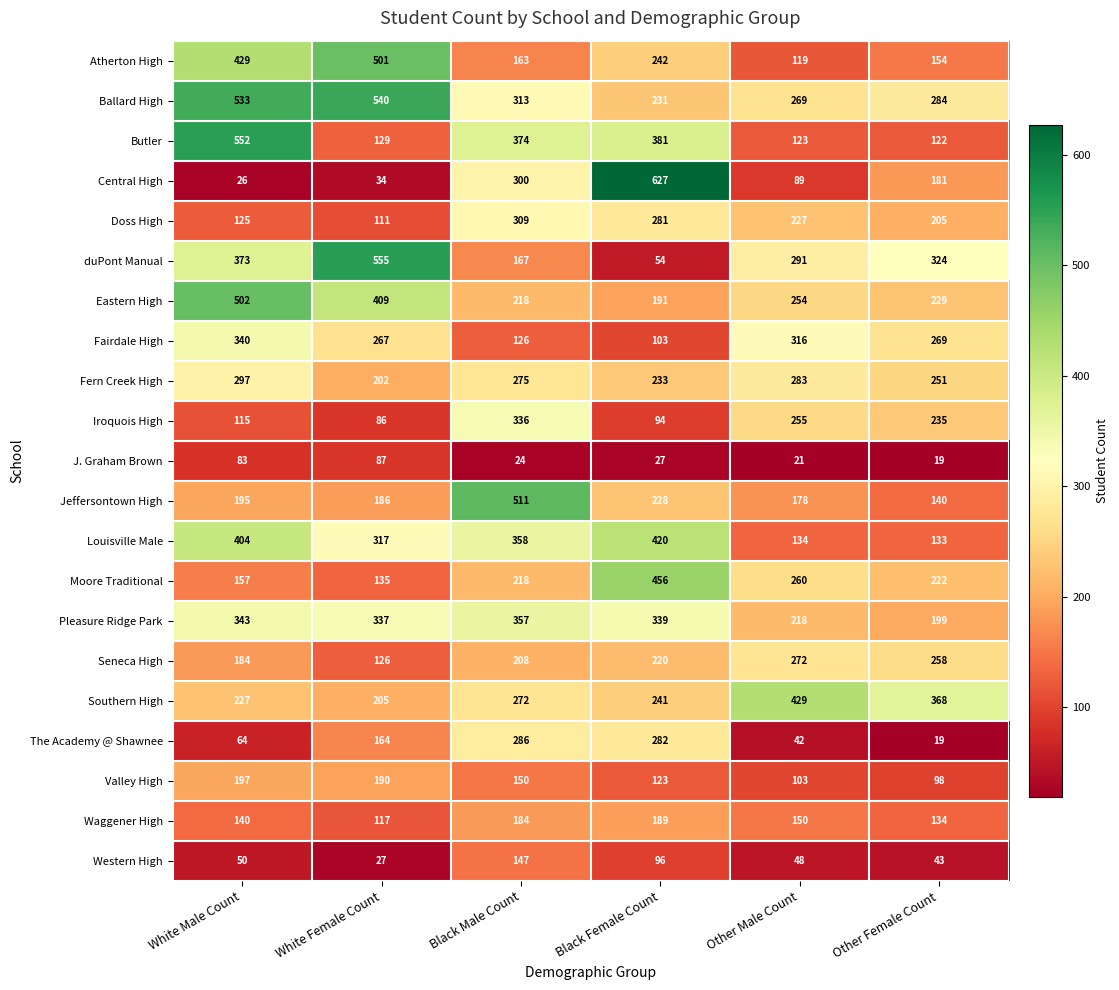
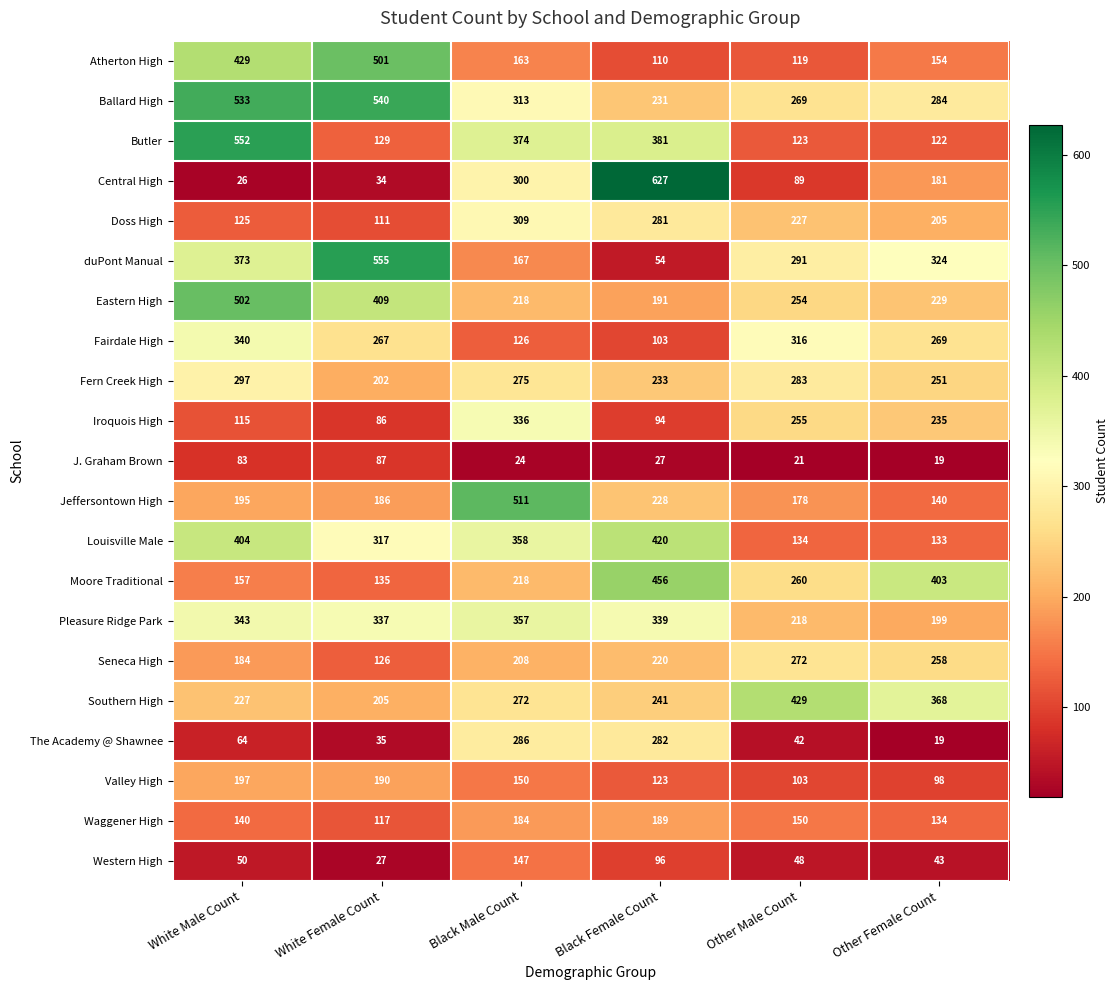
  {
    "Atherton High": {
      "White Male Count": 429,
      "White Female Count": 501,
      "Black Male Count": 163,
-     "Black Female Count": 242,
+     "Black Female Count": 110,
      "Other Male Count": 119,
      "Other Female Count": 154
    },
    "Ballard High": {
      "White Male Count": 533,
      "White Female Count": 540,
      "Black Male Count": 313,
      "Black Female Count": 231,
      "Other Male Count": 269,
      "Other Female Count": 284
    },
    "Butler": {
      "White Male Count": 552,
      "White Female Count": 129,
      "Black Male Count": 374,
      "Black Female Count": 381,
      "Other Male Count": 123,
      "Other Female Count": 122
    },
    "Central High": {
      "White Male Count": 26,
      "White Female Count": 34,
      "Black Male Count": 300,
      "Black Female Count": 627,
      "Other Male Count": 89,
      "Other Female Count": 181
    },
    "Doss High": {
      "White Male Count": 125,
      "White Female Count": 111,
      "Black Male Count": 309,
      "Black Female Count": 281,
      "Other Male Count": 227,
      "Other Female Count": 205
    },
    "duPont Manual": {
      "White Male Count": 373,
      "White Female Count": 555,
      "Black Male Count": 167,
      "Black Female Count": 54,
      "Other Male Count": 291,
      "Other Female Count": 324
    },
    "Eastern High": {
      "White Male Count": 502,
      "White Female Count": 409,
      "Black Male Count": 218,
      "Black Female Count": 191,
      "Other Male Count": 254,
      "Other Female Count": 229
    },
    "Fairdale High": {
      "White Male Count": 340,
      "White Female Count": 267,
      "Black Male Count": 126,
      "Black Female Count": 103,
      "Other Male Count": 316,
      "Other Female Count": 269
    },
    "Fern Creek High": {
      "White Male Count": 297,
      "White Female Count": 202,
      "Black Male Count": 275,
      "Black Female Count": 233,
      "Other Male Count": 283,
      "Other Female Count": 251
    },
    "Iroquois High": {
      "White Male Count": 115,
      "White Female Count": 86,
      "Black Male Count": 336,
      "Black Female Count": 94,
      "Other Male Count": 255,
      "Other Female Count": 235
    },
    "J. Graham Brown": {
      "White Male Count": 83,
      "White Female Count": 87,
      "Black Male Count": 24,
      "Black Female Count": 27,
      "Other Male Count": 21,
      "Other Female Count": 19
    },
    "Jeffersontown High": {
      "White Male Count": 195,
      "White Female Count": 186,
      "Black Male Count": 511,
      "Black Female Count": 228,
      "Other Male Count": 178,
      "Other Female Count": 140
    },
    "Louisville Male": {
      "White Male Count": 404,
      "White Female Count": 317,
      "Black Male Count": 358,
      "Black Female Count": 420,
      "Other Male Count": 134,
      "Other Female Count": 133
    },
    "Moore Traditional": {
      "White Male Count": 157,
      "White Female Count": 135,
      "Black Male Count": 218,
      "Black Female Count": 456,
      "Other Male Count": 260,
-     "Other Female Count": 222
+     "Other Female Count": 403
    },
    "Pleasure Ridge Park": {
      "White Male Count": 343,
      "White Female Count": 337,
      "Black Male Count": 357,
      "Black Female Count": 339,
      "Other Male Count": 218,
      "Other Female Count": 199
    },
    "Seneca High": {
      "White Male Count": 184,
      "White Female Count": 126,
      "Black Male Count": 208,
      "Black Female Count": 220,
      "Other Male Count": 272,
      "Other Female Count": 258
    },
    "Southern High": {
      "White Male Count": 227,
      "White Female Count": 205,
      "Black Male Count": 272,
      "Black Female Count": 241,
      "Other Male Count": 429,
      "Other Female Count": 368
    },
    "The Academy @ Shawnee": {
      "White Male Count": 64,
-     "White Female Count": 164,
+     "White Female Count": 35,
      "Black Male Count": 286,
      "Black Female Count": 282,
      "Other Male Count": 42,
      "Other Female Count": 19
    },
    "Valley High": {
      "White Male Count": 197,
      "White Female Count": 190,
      "Black Male Count": 150,
      "Black Female Count": 123,
      "Other Male Count": 103,
      "Other Female Count": 98
    },
    "Waggener High": {
      "White Male Count": 140,
      "White Female Count": 117,
      "Black Male Count": 184,
      "Black Female Count": 189,
      "Other Male Count": 150,
      "Other Female Count": 134
    },
    "Western High": {
      "White Male Count": 50,
      "White Female Count": 27,
      "Black Male Count": 147,
      "Black Female Count": 96,
      "Other Male Count": 48,
      "Other Female Count": 43
    }
  }
